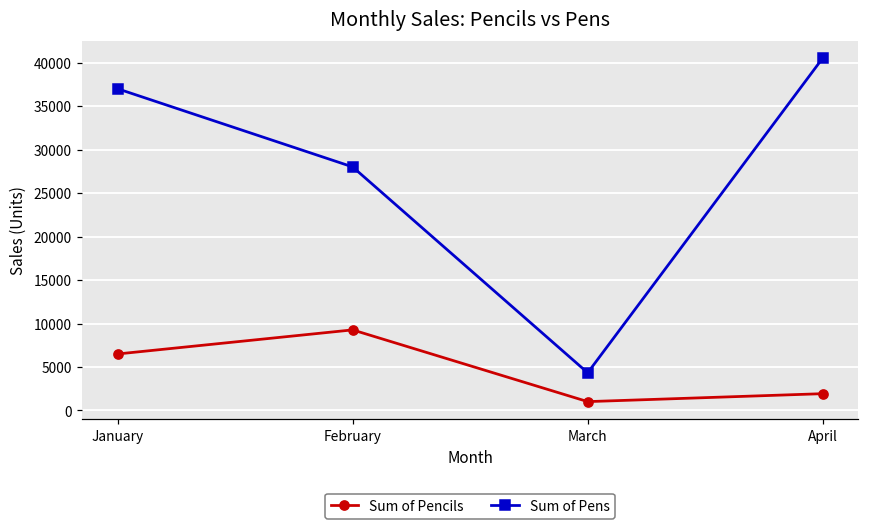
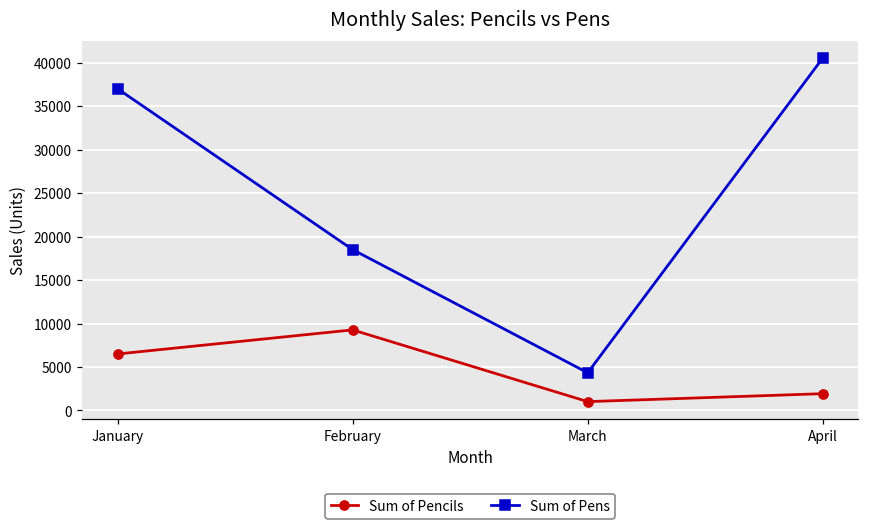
  {
    "Sum of Pencils": {
      "January": 7000,
      "February": 9000,
      "March": 1000,
      "April": 2000
    },
    "Sum of Pens": {
      "January": 37000,
-     "February": 28000,
+     "February": 19000,
      "March": 4000,
      "April": 41000
    }
  }
